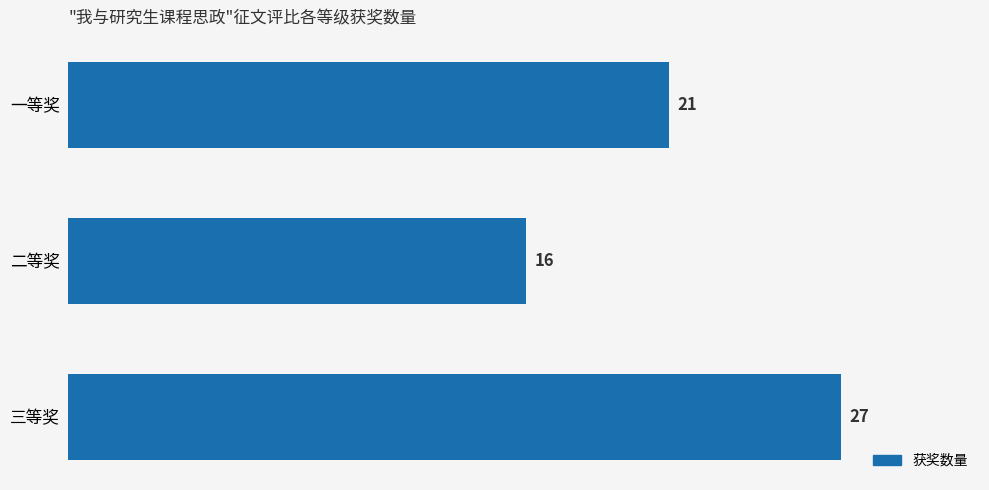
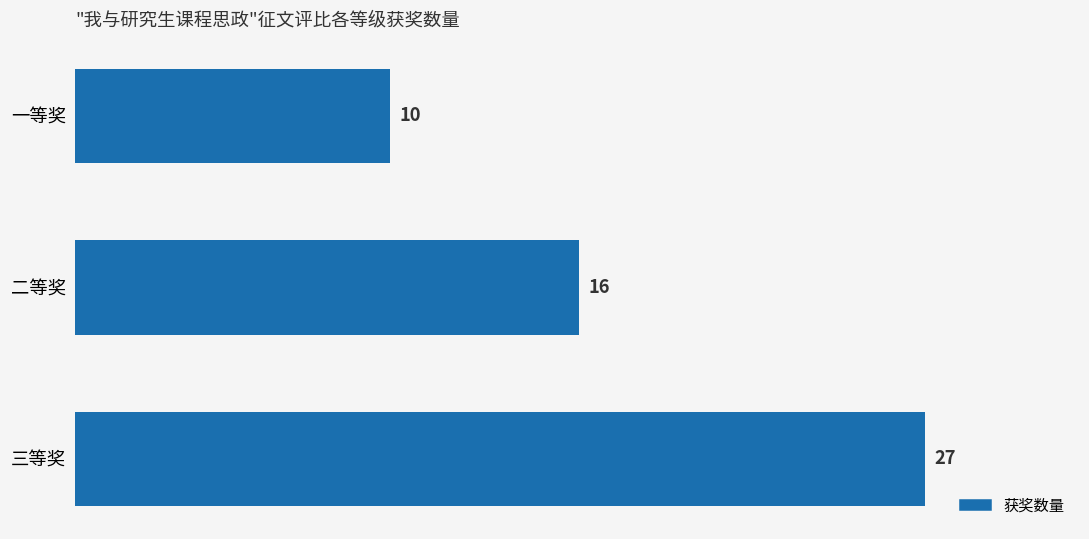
  {
-   "一等奖": 21,
+   "一等奖": 10,
    "二等奖": 16,
    "三等奖": 27
  }
